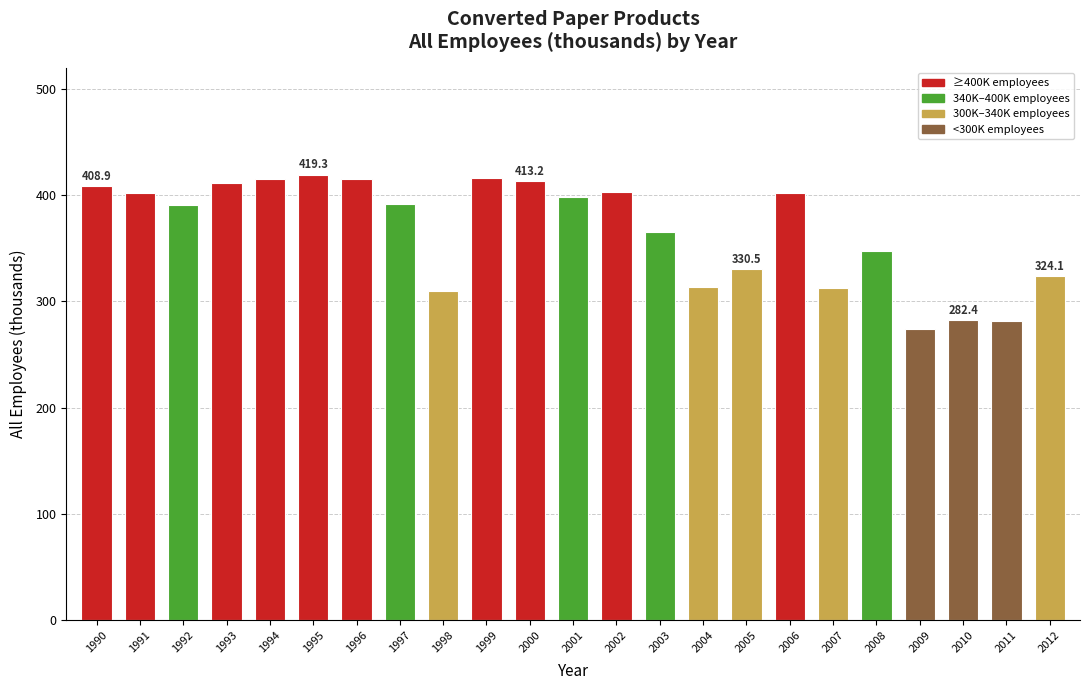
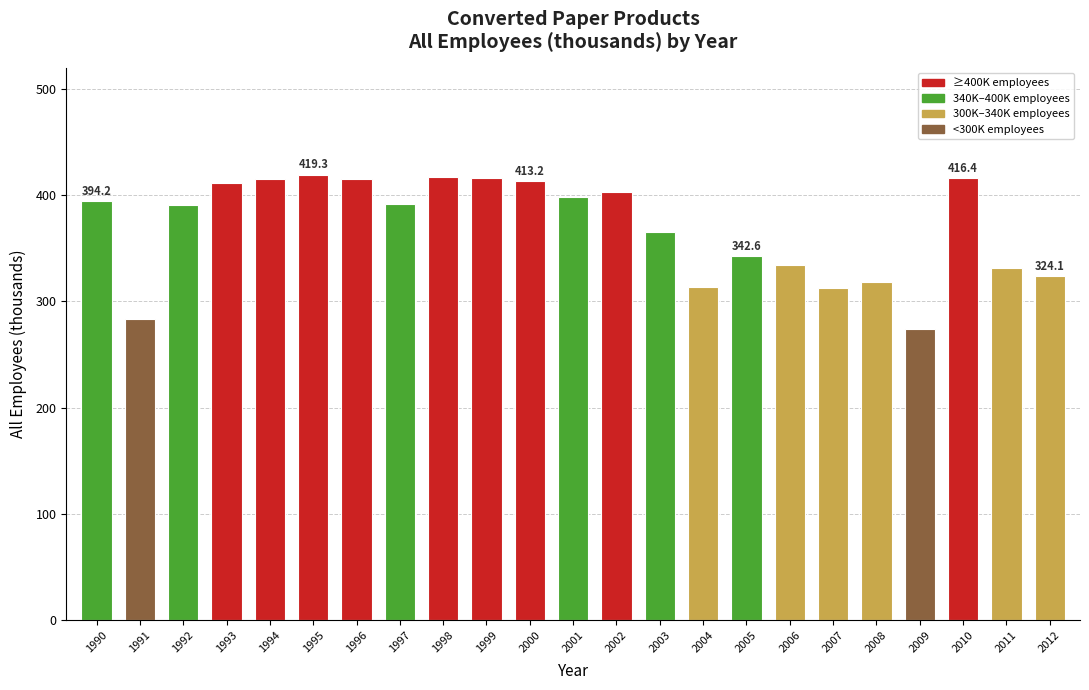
  {
-   "1990": 408.9,
-   "1991": 402,
+   "1990": 394.2,
+   "1991": 283,
    "1995": 419.3,
-   "1998": 310,
+   "1998": 417,
    "2000": 413.2,
-   "2005": 330.5,
-   "2006": 402,
-   "2008": 348,
-   "2010": 282.4,
-   "2011": 282,
+   "2005": 342.6,
+   "2006": 334,
+   "2008": 319,
+   "2010": 416.4,
+   "2011": 332,
    "2012": 324.1
  }
